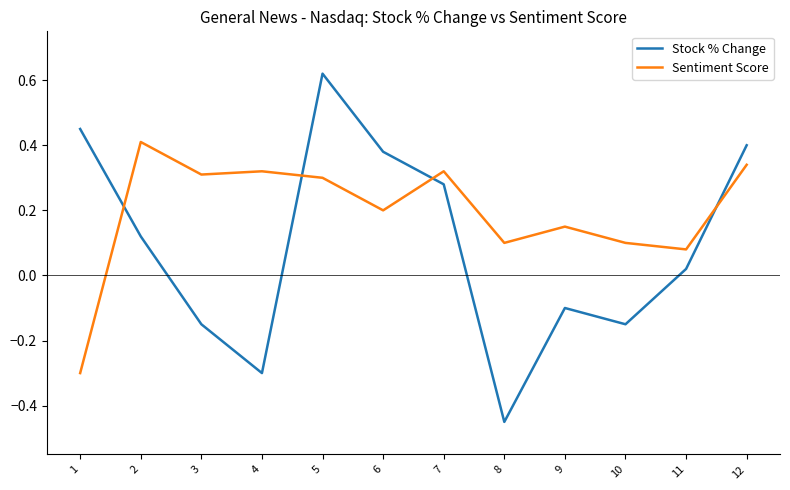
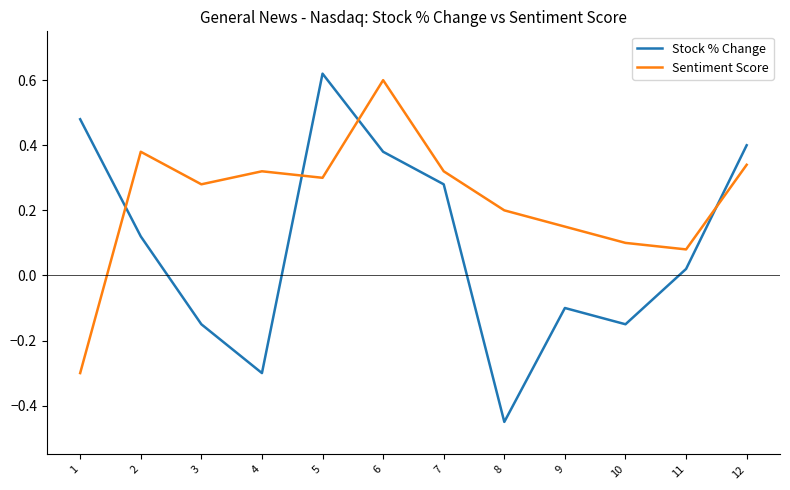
  {
    "Stock % Change": {
-     "1": 0.45,
+     "1": 0.48,
      "2": 0.12,
      "3": -0.15,
      "4": -0.30,
      "5": 0.62,
      "6": 0.38,
      "7": 0.28,
      "8": -0.45,
      "9": -0.10,
      "10": -0.15,
      "11": 0.02,
      "12": 0.40
    },
    "Sentiment Score": {
      "1": -0.30,
-     "2": 0.41,
-     "3": 0.31,
+     "2": 0.38,
+     "3": 0.28,
      "4": 0.32,
      "5": 0.30,
-     "6": 0.2,
+     "6": 0.6,
      "7": 0.32,
-     "8": 0.1,
+     "8": 0.2,
      "9": 0.15,
      "10": 0.10,
      "11": 0.08,
      "12": 0.34
    }
  }
